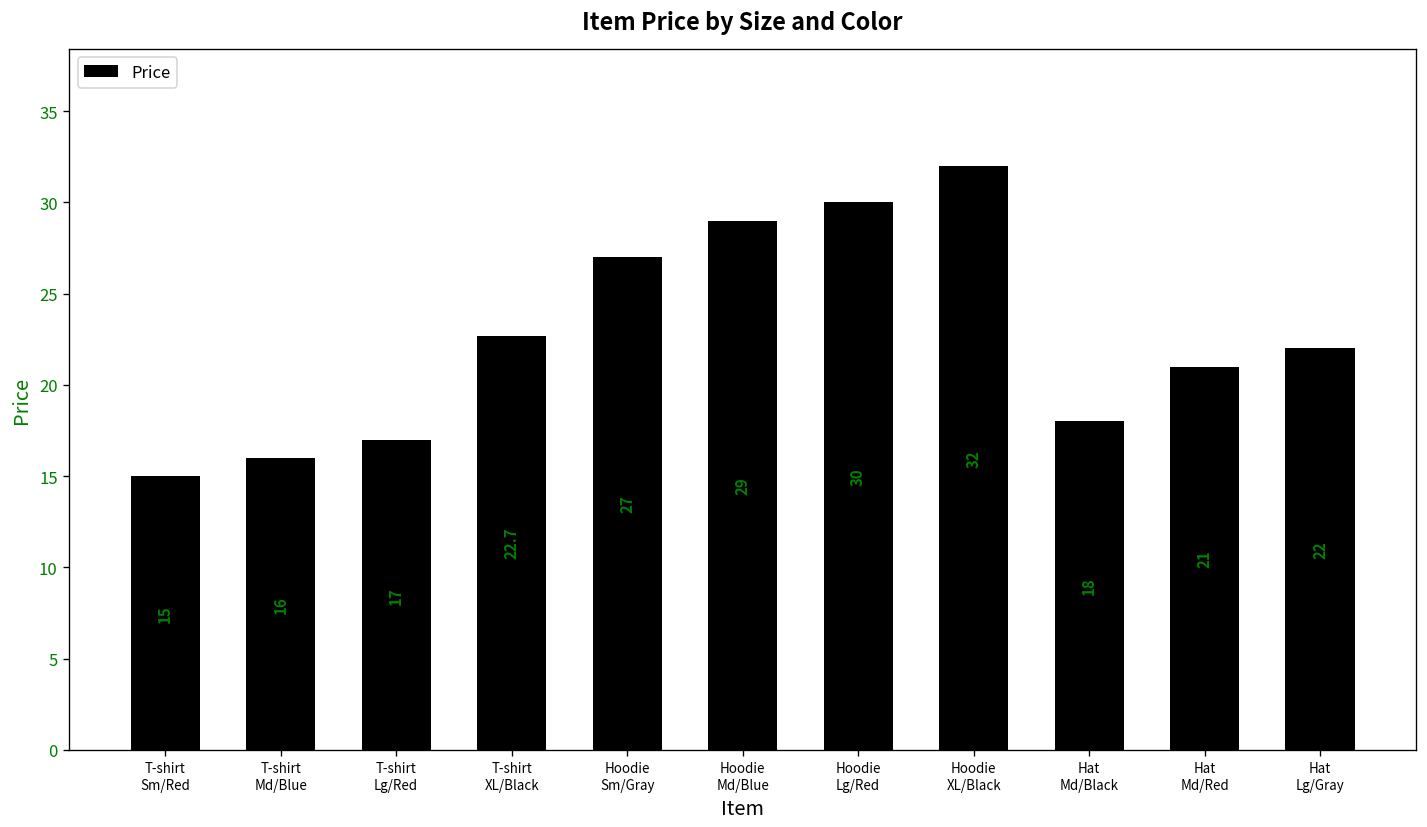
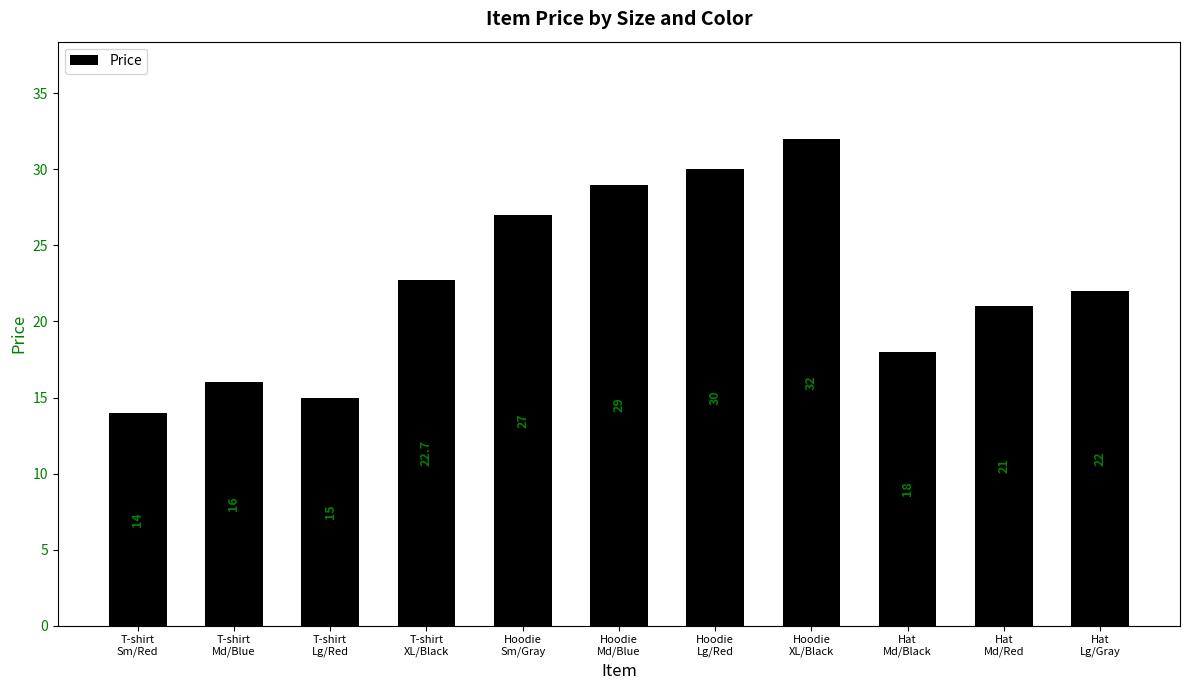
  {
-   "T-shirt Sm/Red": 15,
+   "T-shirt Sm/Red": 14,
    "T-shirt Md/Blue": 16,
-   "T-shirt Lg/Red": 17,
+   "T-shirt Lg/Red": 15,
    "T-shirt XL/Black": 22.7,
    "Hoodie Sm/Gray": 27,
    "Hoodie Md/Blue": 29,
    "Hoodie Lg/Red": 30,
    "Hoodie XL/Black": 32,
    "Hat Md/Black": 18,
    "Hat Md/Red": 21,
    "Hat Lg/Gray": 22
  }
